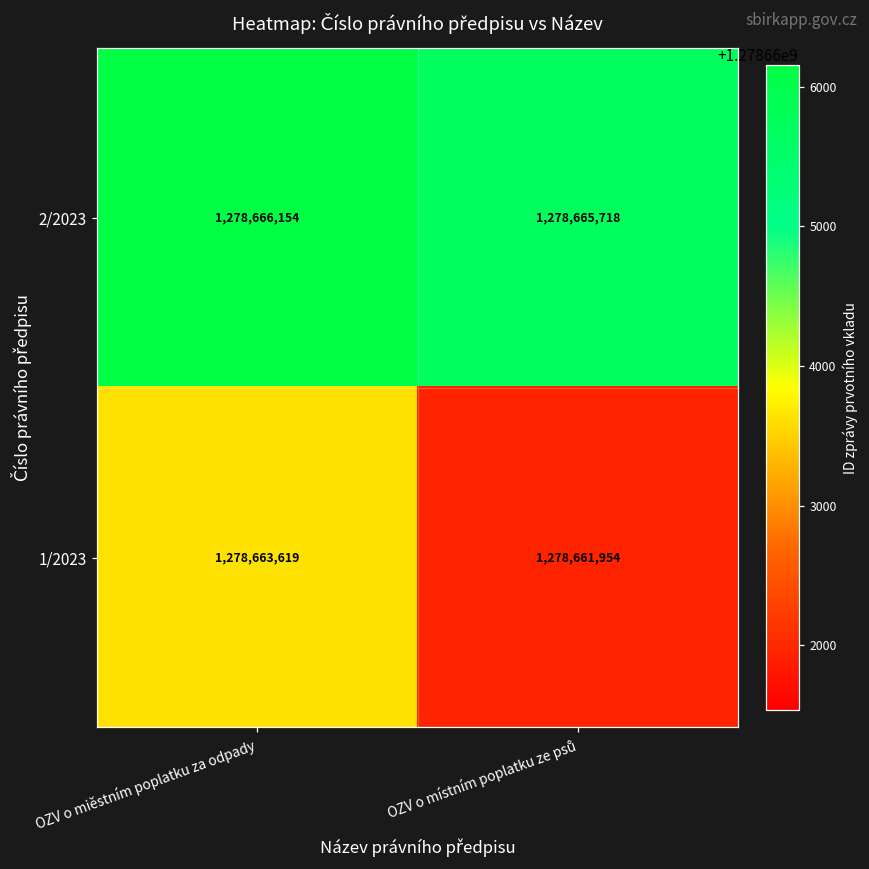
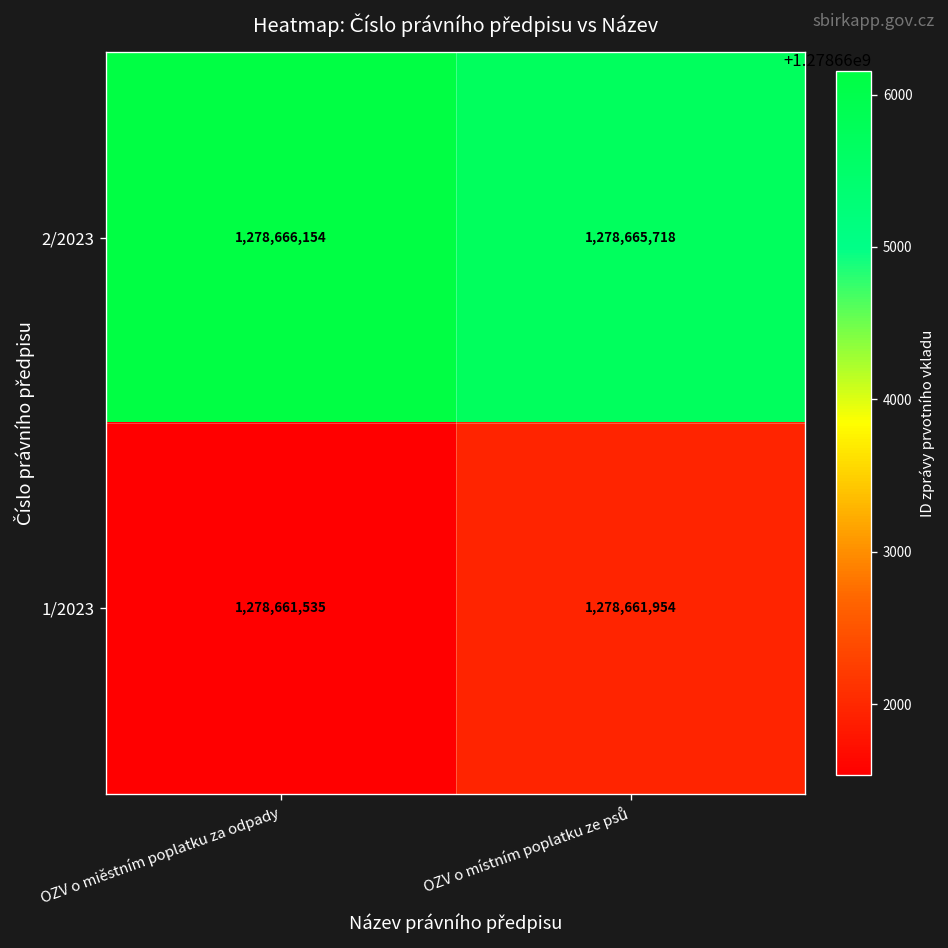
  {
    "2/2023": {
      "OZV o miěstním poplatku za odpady": "1,278,666,154",
      "OZV o místním poplatku ze psů": "1,278,665,718"
    },
    "1/2023": {
-     "OZV o miěstním poplatku za odpady": "1,278,663,619",
+     "OZV o miěstním poplatku za odpady": "1,278,661,535",
      "OZV o místním poplatku ze psů": "1,278,661,954"
    }
  }
